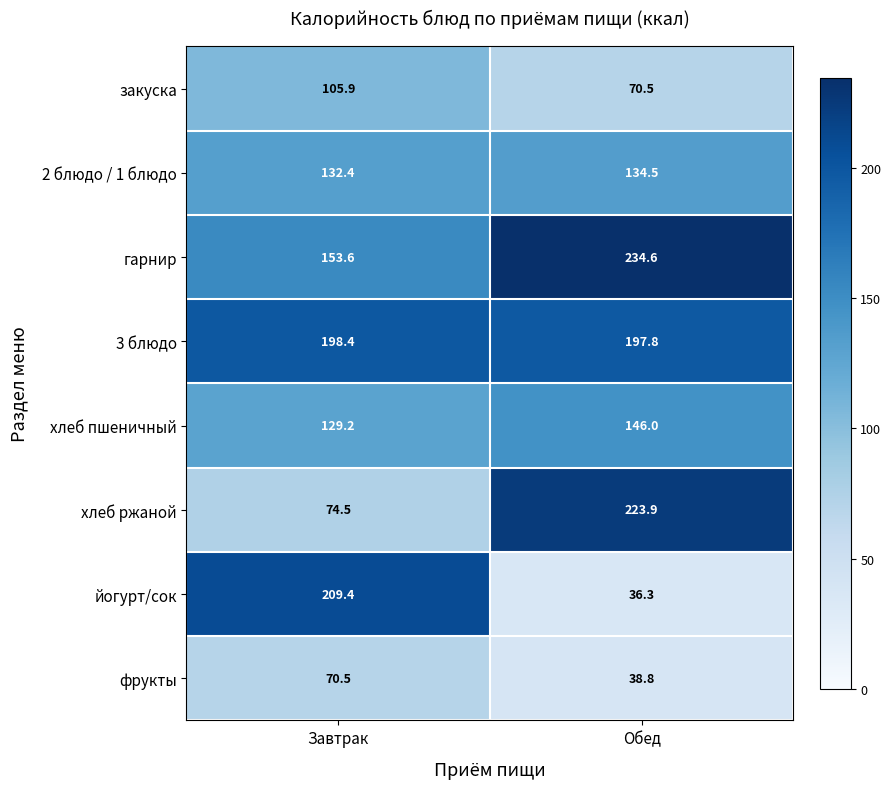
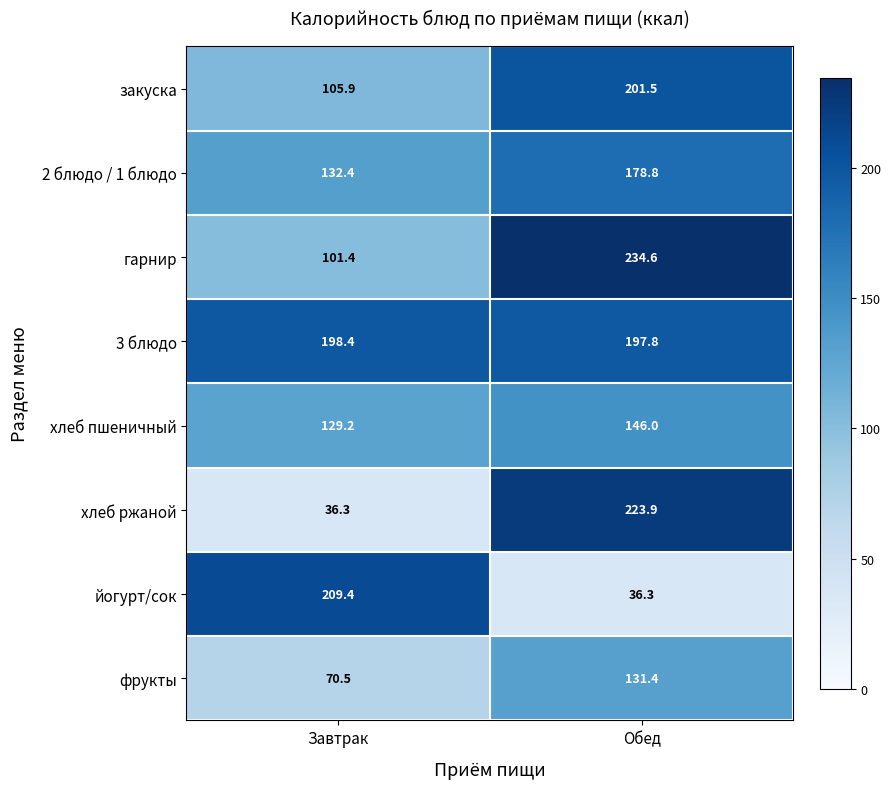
  {
    "закуска": {
      "Завтрак": 105.9,
-     "Обед": 70.5
+     "Обед": 201.5
    },
    "2 блюдо / 1 блюдо": {
      "Завтрак": 132.4,
-     "Обед": 134.5
+     "Обед": 178.8
    },
    "гарнир": {
-     "Завтрак": 153.6,
+     "Завтрак": 101.4,
      "Обед": 234.6
    },
    "3 блюдо": {
      "Завтрак": 198.4,
      "Обед": 197.8
    },
    "хлеб пшеничный": {
      "Завтрак": 129.2,
      "Обед": 146.0
    },
    "хлеб ржаной": {
-     "Завтрак": 74.5,
+     "Завтрак": 36.3,
      "Обед": 223.9
    },
    "йогурт/сок": {
      "Завтрак": 209.4,
      "Обед": 36.3
    },
    "фрукты": {
      "Завтрак": 70.5,
-     "Обед": 38.8
+     "Обед": 131.4
    }
  }
